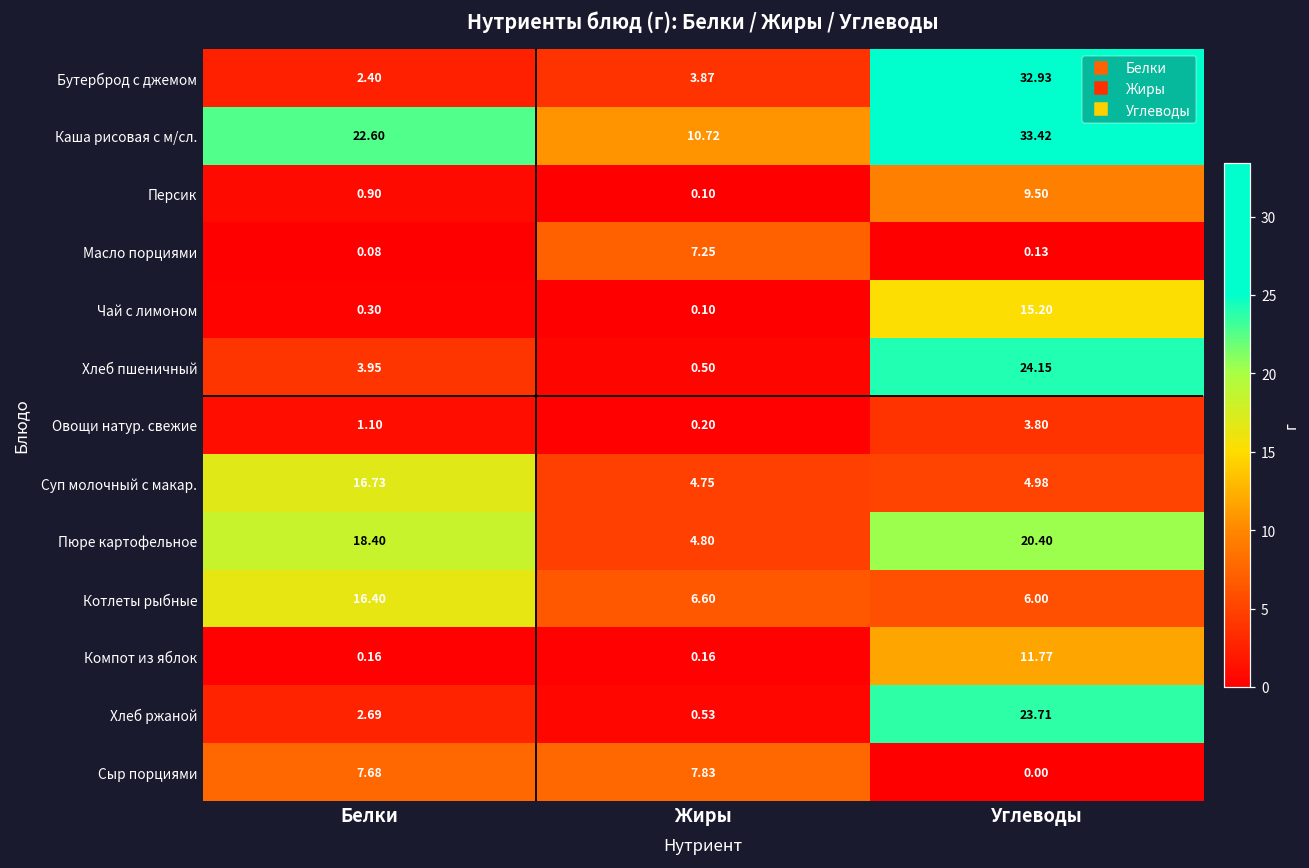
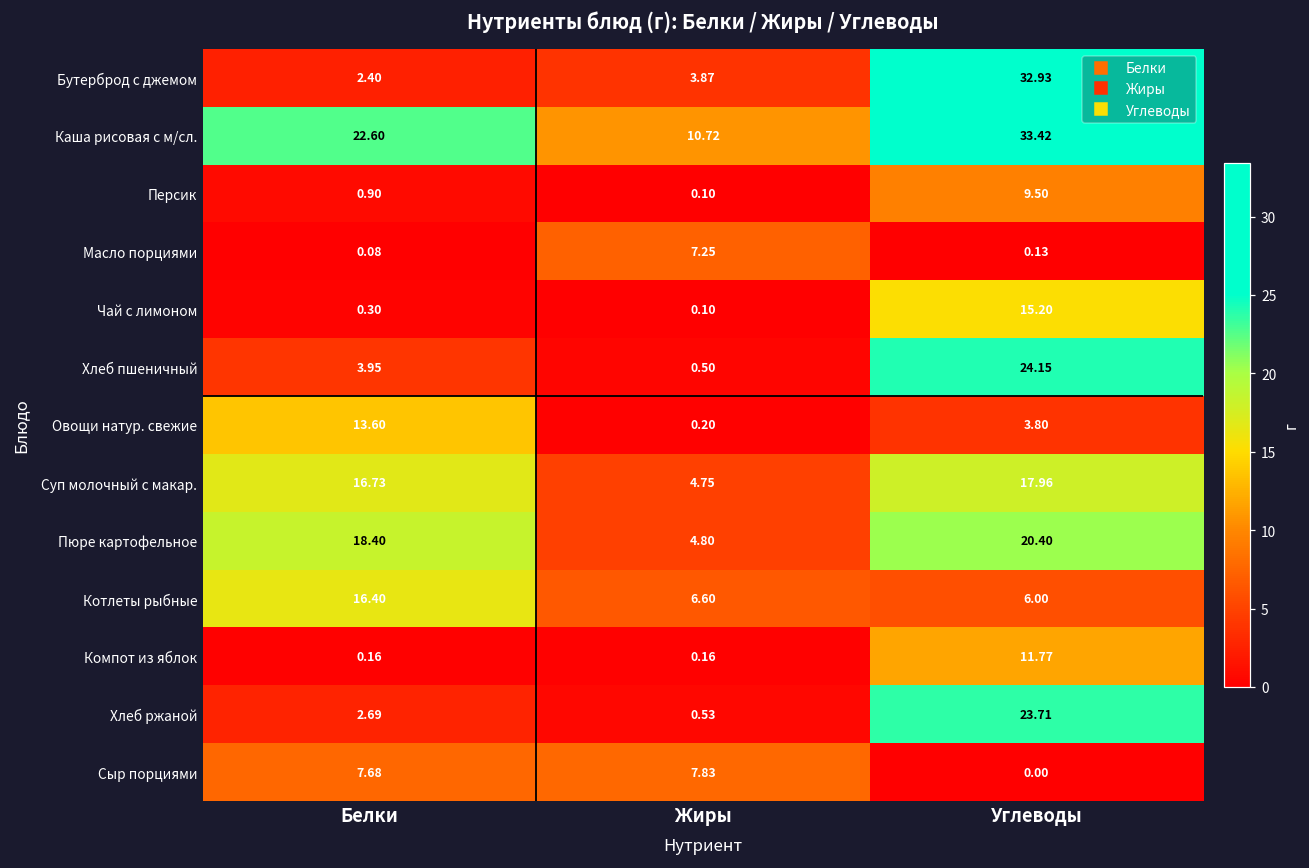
  {
    "Бутерброд с джемом": {
      "Белки": 2.40,
      "Жиры": 3.87,
      "Углеводы": 32.93
    },
    "Каша рисовая с м/сл.": {
      "Белки": 22.60,
      "Жиры": 10.72,
      "Углеводы": 33.42
    },
    "Персик": {
      "Белки": 0.90,
      "Жиры": 0.10,
      "Углеводы": 9.50
    },
    "Масло порциями": {
      "Белки": 0.08,
      "Жиры": 7.25,
      "Углеводы": 0.13
    },
    "Чай с лимоном": {
      "Белки": 0.30,
      "Жиры": 0.10,
      "Углеводы": 15.20
    },
    "Хлеб пшеничный": {
      "Белки": 3.95,
      "Жиры": 0.50,
      "Углеводы": 24.15
    },
    "Овощи натур. свежие": {
-     "Белки": 1.10,
+     "Белки": 13.60,
      "Жиры": 0.20,
      "Углеводы": 3.80
    },
    "Суп молочный с макар.": {
      "Белки": 16.73,
      "Жиры": 4.75,
-     "Углеводы": 4.98
+     "Углеводы": 17.96
    },
    "Пюре картофельное": {
      "Белки": 18.40,
      "Жиры": 4.80,
      "Углеводы": 20.40
    },
    "Котлеты рыбные": {
      "Белки": 16.40,
      "Жиры": 6.60,
      "Углеводы": 6.00
    },
    "Компот из яблок": {
      "Белки": 0.16,
      "Жиры": 0.16,
      "Углеводы": 11.77
    },
    "Хлеб ржаной": {
      "Белки": 2.69,
      "Жиры": 0.53,
      "Углеводы": 23.71
    },
    "Сыр порциями": {
      "Белки": 7.68,
      "Жиры": 7.83,
      "Углеводы": 0.00
    }
  }
